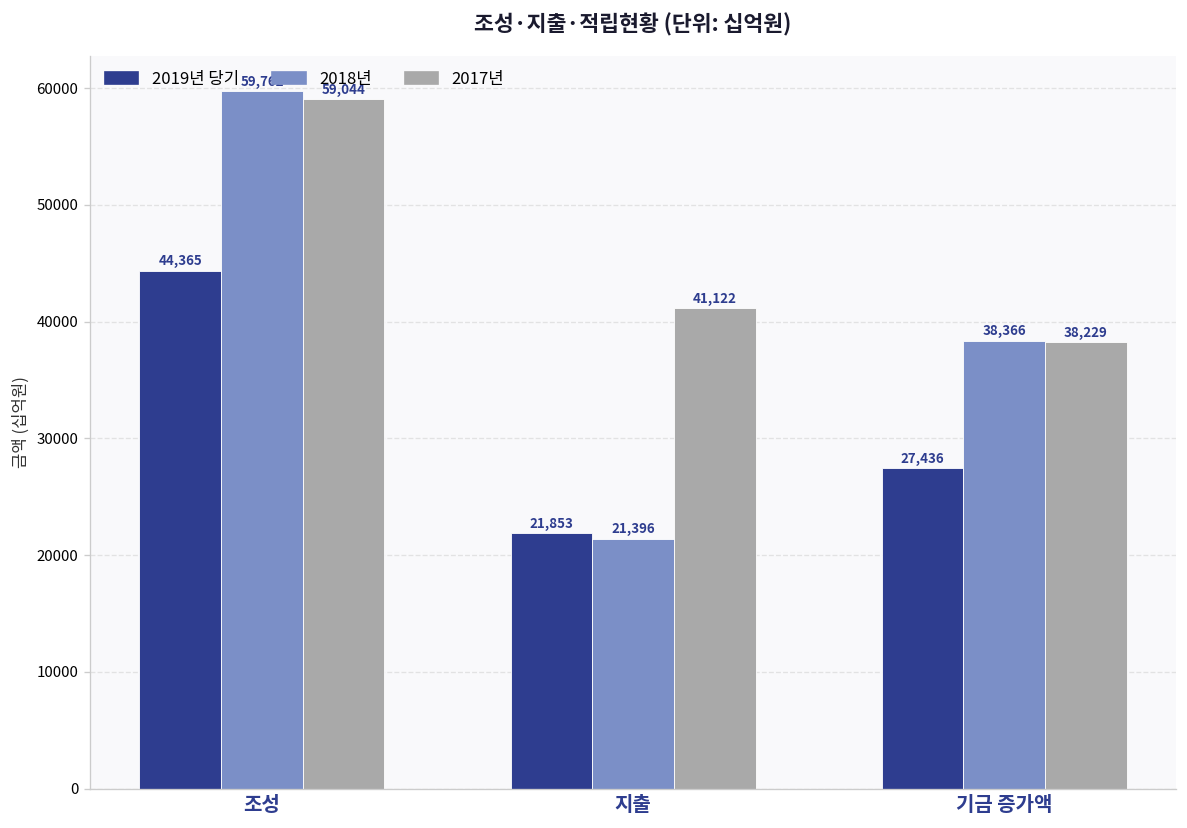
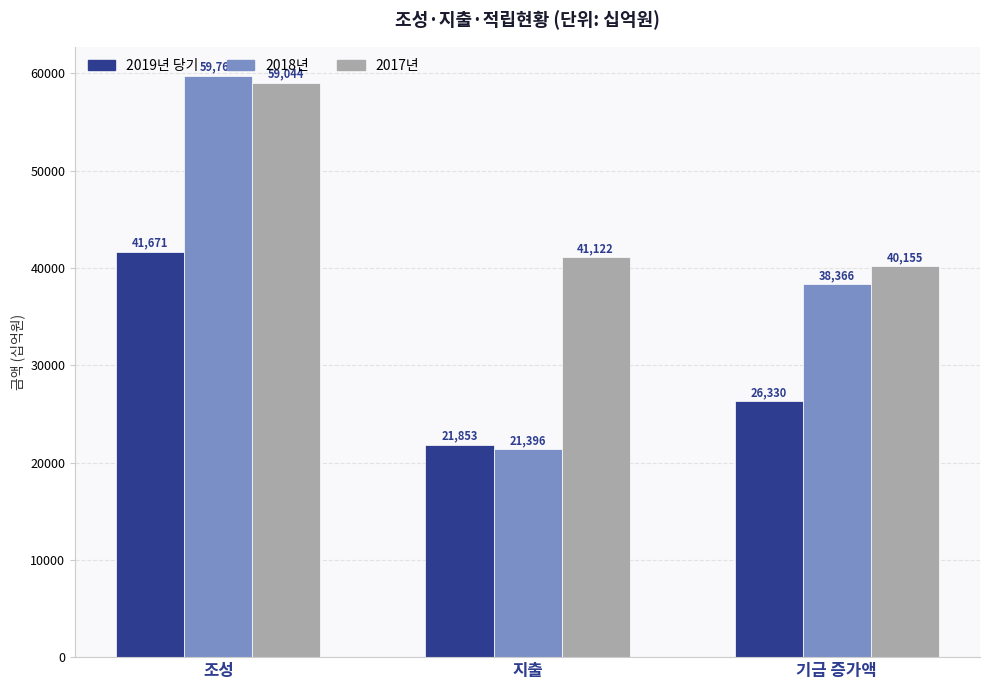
  {
    "2019년 당기": {
-     "조성": "44,365",
+     "조성": "41,671",
      "지출": "21,853",
-     "기금 증가액": "27,436"
+     "기금 증가액": "26,330"
    },
    "2018년": {
      "조성": "59,762",
      "지출": "21,396",
      "기금 증가액": "38,366"
    },
    "2017년": {
      "조성": "59,044",
      "지출": "41,122",
-     "기금 증가액": "38,229"
+     "기금 증가액": "40,155"
    }
  }
